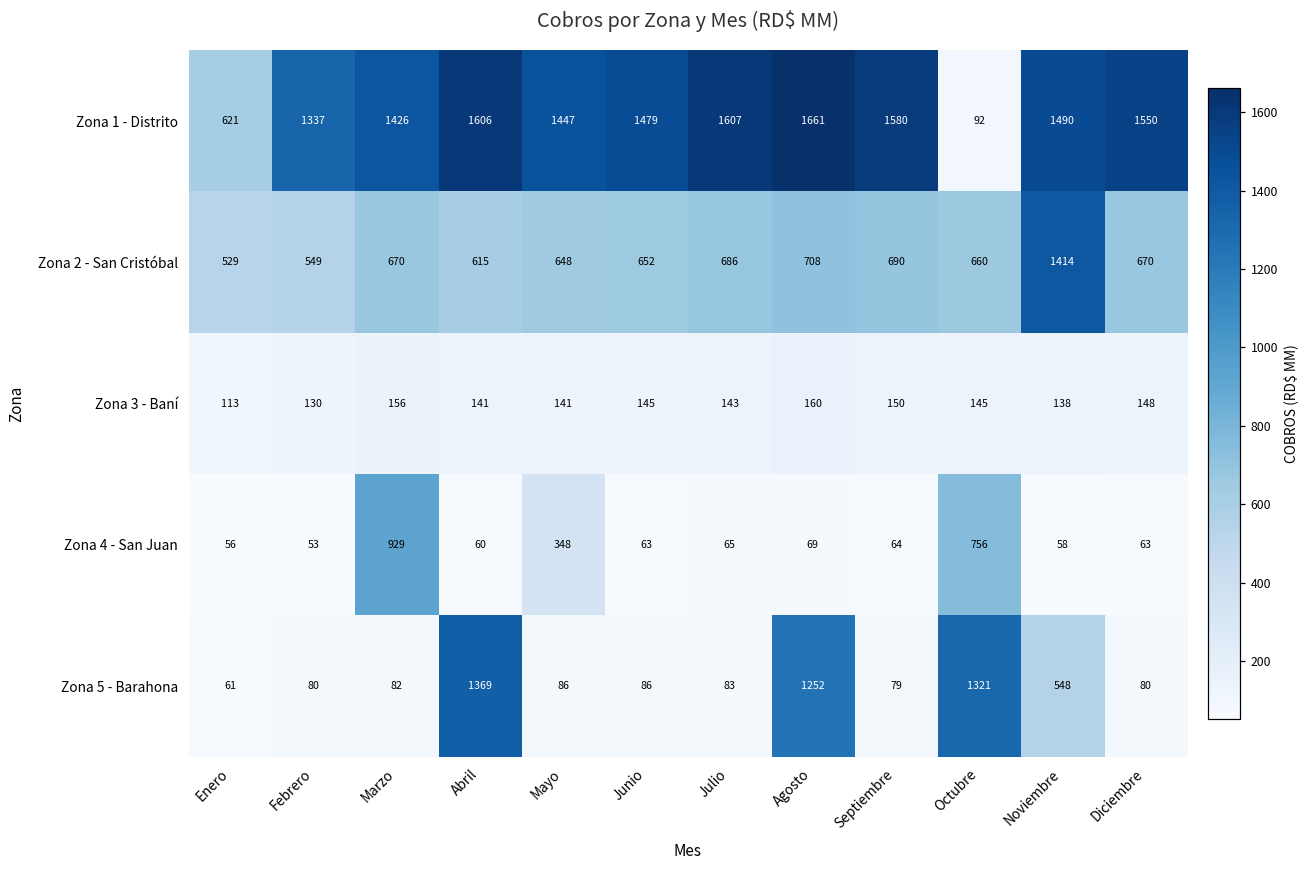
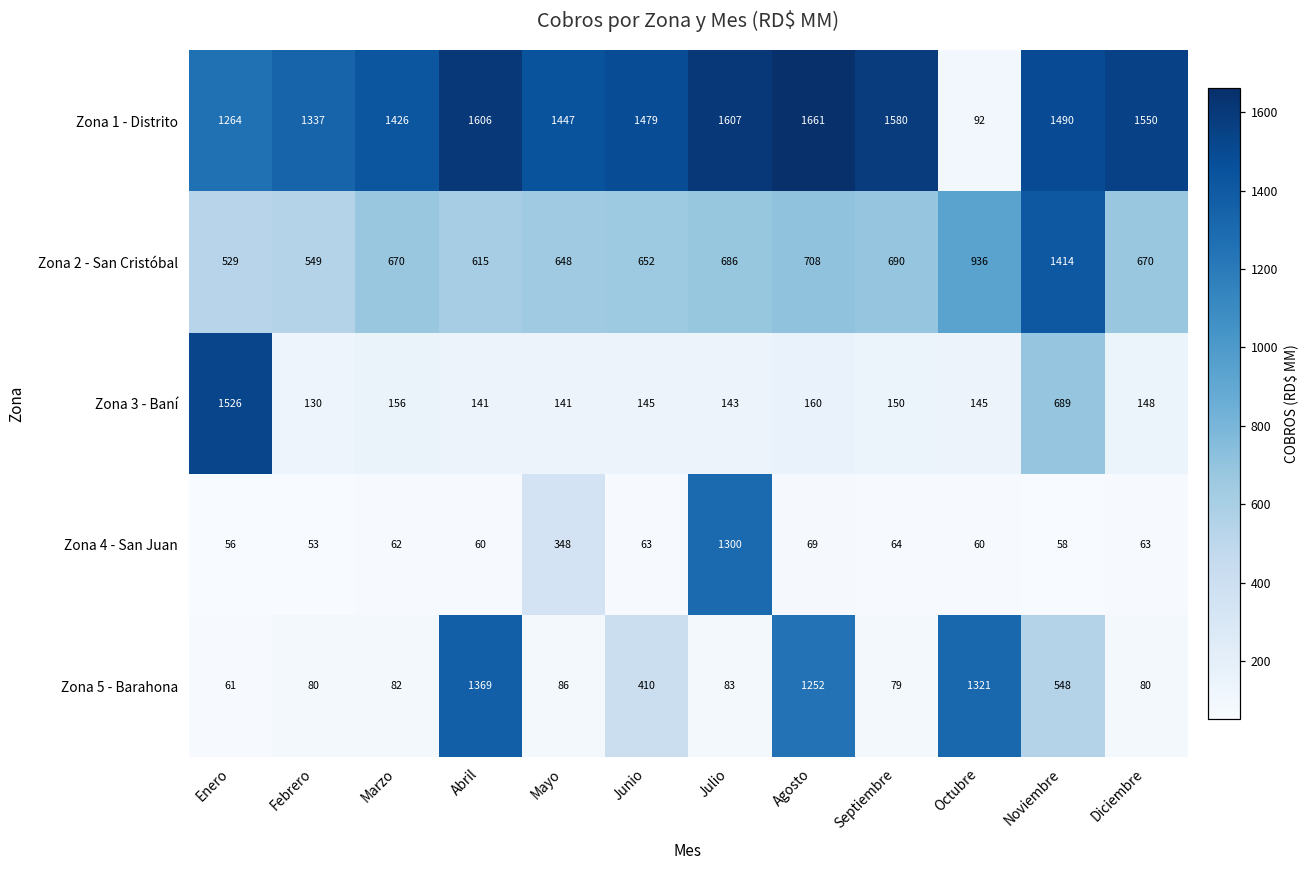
  {
    "Zona 1 - Distrito": {
-     "Enero": 621,
+     "Enero": 1264,
      "Febrero": 1337,
      "Marzo": 1426,
      "Abril": 1606,
      "Mayo": 1447,
      "Junio": 1479,
      "Julio": 1607,
      "Agosto": 1661,
      "Septiembre": 1580,
      "Octubre": 92,
      "Noviembre": 1490,
      "Diciembre": 1550
    },
    "Zona 2 - San Cristóbal": {
      "Enero": 529,
      "Febrero": 549,
      "Marzo": 670,
      "Abril": 615,
      "Mayo": 648,
      "Junio": 652,
      "Julio": 686,
      "Agosto": 708,
      "Septiembre": 690,
-     "Octubre": 660,
+     "Octubre": 936,
      "Noviembre": 1414,
      "Diciembre": 670
    },
    "Zona 3 - Baní": {
-     "Enero": 113,
+     "Enero": 1526,
      "Febrero": 130,
      "Marzo": 156,
      "Abril": 141,
      "Mayo": 141,
      "Junio": 145,
      "Julio": 143,
      "Agosto": 160,
      "Septiembre": 150,
      "Octubre": 145,
-     "Noviembre": 138,
+     "Noviembre": 689,
      "Diciembre": 148
    },
    "Zona 4 - San Juan": {
      "Enero": 56,
      "Febrero": 53,
-     "Marzo": 929,
+     "Marzo": 62,
      "Abril": 60,
      "Mayo": 348,
      "Junio": 63,
-     "Julio": 65,
+     "Julio": 1300,
      "Agosto": 69,
      "Septiembre": 64,
-     "Octubre": 756,
+     "Octubre": 60,
      "Noviembre": 58,
      "Diciembre": 63
    },
    "Zona 5 - Barahona": {
      "Enero": 61,
      "Febrero": 80,
      "Marzo": 82,
      "Abril": 1369,
      "Mayo": 86,
-     "Junio": 86,
+     "Junio": 410,
      "Julio": 83,
      "Agosto": 1252,
      "Septiembre": 79,
      "Octubre": 1321,
      "Noviembre": 548,
      "Diciembre": 80
    }
  }
